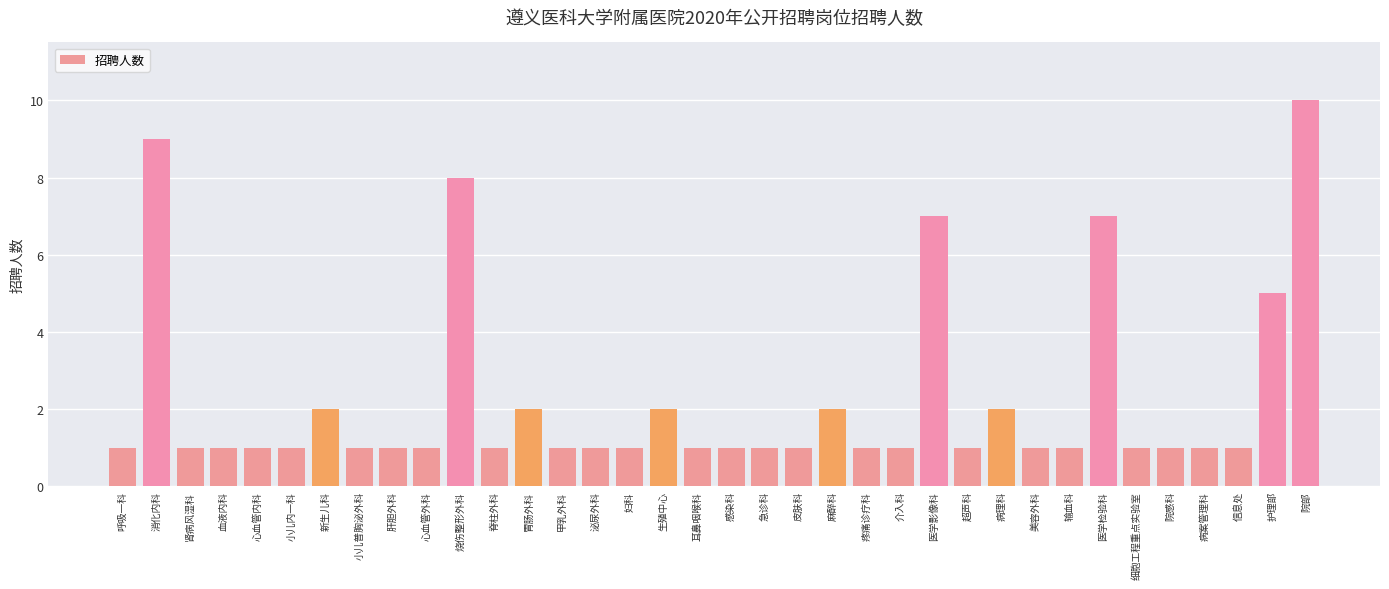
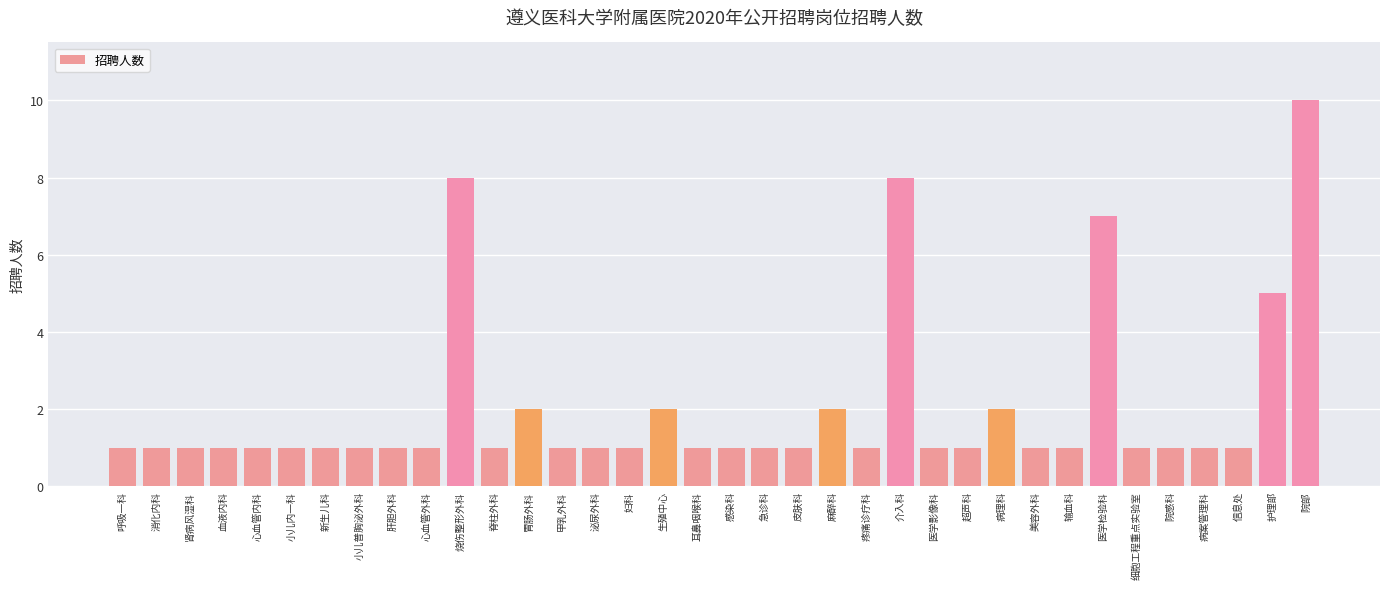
  {
    "呼吸一科": 1,
-   "消化内科": 9,
+   "消化内科": 1,
    "肾病风湿科": 1,
    "血液内科": 1,
    "心血管内科": 1,
    "小儿内一科": 1,
-   "新生儿科": 2,
+   "新生儿科": 1,
    "小儿普胸泌外科": 1,
    "肝胆外科": 1,
    "心血管外科": 1,
    "烧伤整形外科": 8,
    "脊柱外科": 1,
    "胃肠外科": 2,
    "甲乳外科": 1,
    "泌尿外科": 1,
    "妇科": 1,
    "生殖中心": 2,
    "耳鼻咽喉科": 1,
    "感染科": 1,
    "急诊科": 1,
    "皮肤科": 1,
    "麻醉科": 2,
    "疼痛诊疗科": 1,
-   "介入科": 1,
-   "医学影像科": 7,
+   "介入科": 8,
+   "医学影像科": 1,
    "超声科": 1,
    "病理科": 2,
    "美容外科": 1,
    "输血科": 1,
    "医学检验科": 7,
    "细胞工程重点实验室": 1,
    "院感科": 1,
    "病案管理科": 1,
    "信息处": 1,
    "护理部": 5,
    "院部": 10
  }
